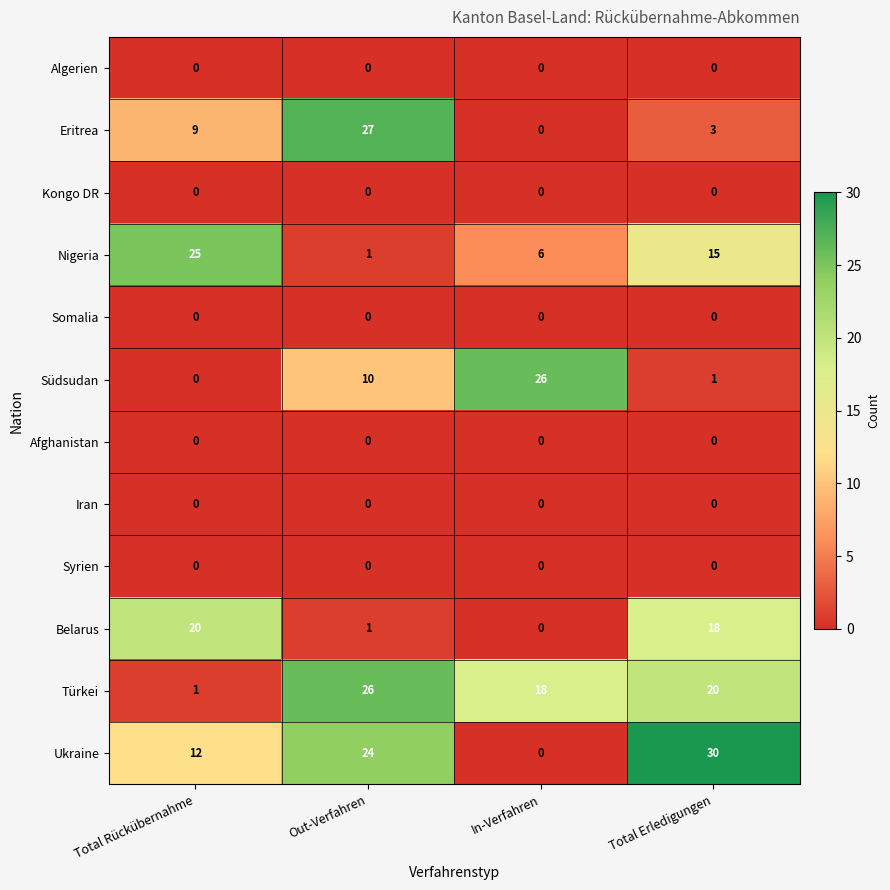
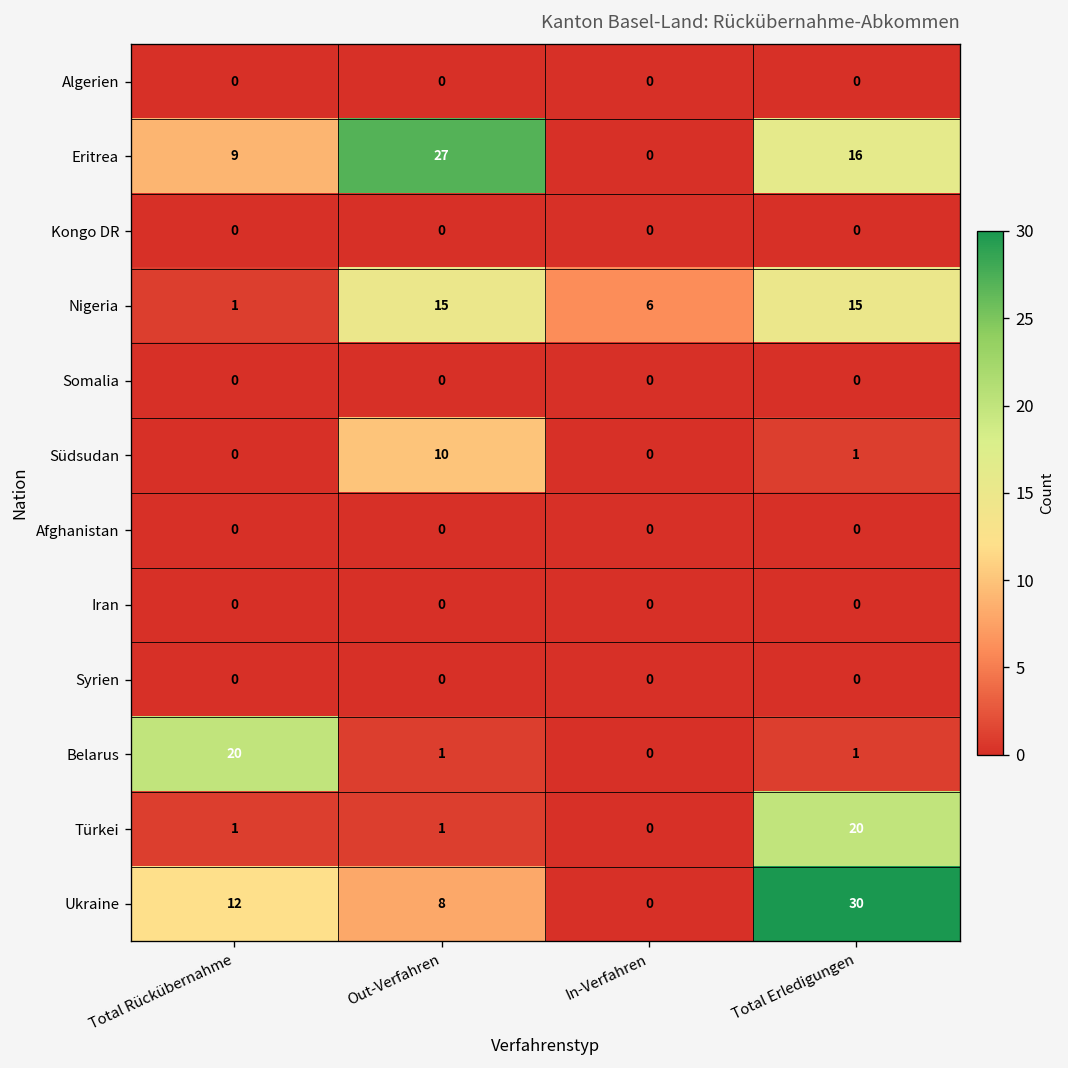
  {
    "Algerien": {
      "Total Rückübernahme": 0,
      "Out-Verfahren": 0,
      "In-Verfahren": 0,
      "Total Erledigungen": 0
    },
    "Eritrea": {
      "Total Rückübernahme": 9,
      "Out-Verfahren": 27,
      "In-Verfahren": 0,
-     "Total Erledigungen": 3
+     "Total Erledigungen": 16
    },
    "Kongo DR": {
      "Total Rückübernahme": 0,
      "Out-Verfahren": 0,
      "In-Verfahren": 0,
      "Total Erledigungen": 0
    },
    "Nigeria": {
-     "Total Rückübernahme": 25,
-     "Out-Verfahren": 1,
+     "Total Rückübernahme": 1,
+     "Out-Verfahren": 15,
      "In-Verfahren": 6,
      "Total Erledigungen": 15
    },
    "Somalia": {
      "Total Rückübernahme": 0,
      "Out-Verfahren": 0,
      "In-Verfahren": 0,
      "Total Erledigungen": 0
    },
    "Südsudan": {
      "Total Rückübernahme": 0,
      "Out-Verfahren": 10,
-     "In-Verfahren": 26,
+     "In-Verfahren": 0,
      "Total Erledigungen": 1
    },
    "Afghanistan": {
      "Total Rückübernahme": 0,
      "Out-Verfahren": 0,
      "In-Verfahren": 0,
      "Total Erledigungen": 0
    },
    "Iran": {
      "Total Rückübernahme": 0,
      "Out-Verfahren": 0,
      "In-Verfahren": 0,
      "Total Erledigungen": 0
    },
    "Syrien": {
      "Total Rückübernahme": 0,
      "Out-Verfahren": 0,
      "In-Verfahren": 0,
      "Total Erledigungen": 0
    },
    "Belarus": {
      "Total Rückübernahme": 20,
      "Out-Verfahren": 1,
      "In-Verfahren": 0,
-     "Total Erledigungen": 18
+     "Total Erledigungen": 1
    },
    "Türkei": {
      "Total Rückübernahme": 1,
-     "Out-Verfahren": 26,
-     "In-Verfahren": 18,
+     "Out-Verfahren": 1,
+     "In-Verfahren": 0,
      "Total Erledigungen": 20
    },
    "Ukraine": {
      "Total Rückübernahme": 12,
-     "Out-Verfahren": 24,
+     "Out-Verfahren": 8,
      "In-Verfahren": 0,
      "Total Erledigungen": 30
    }
  }
